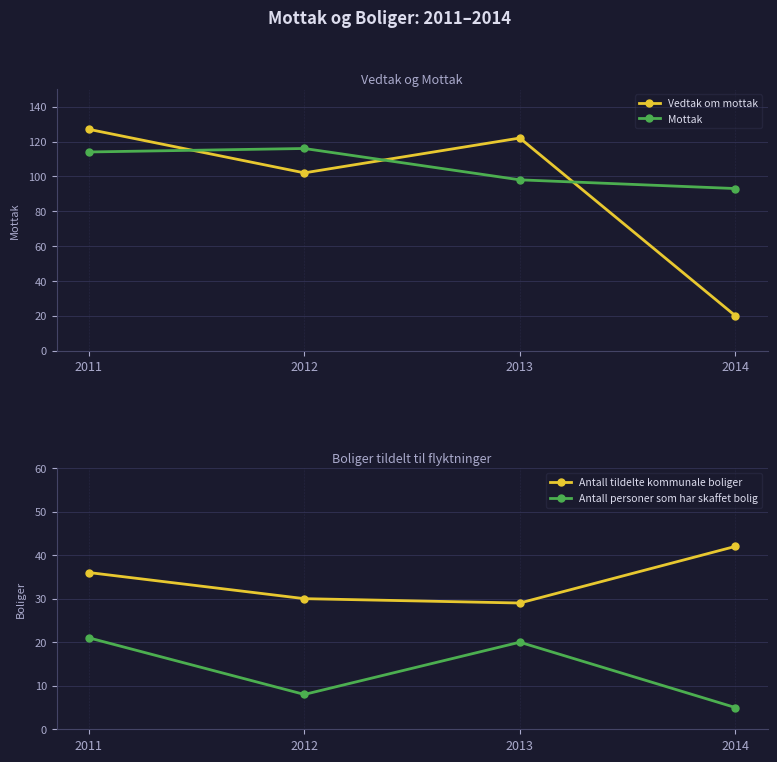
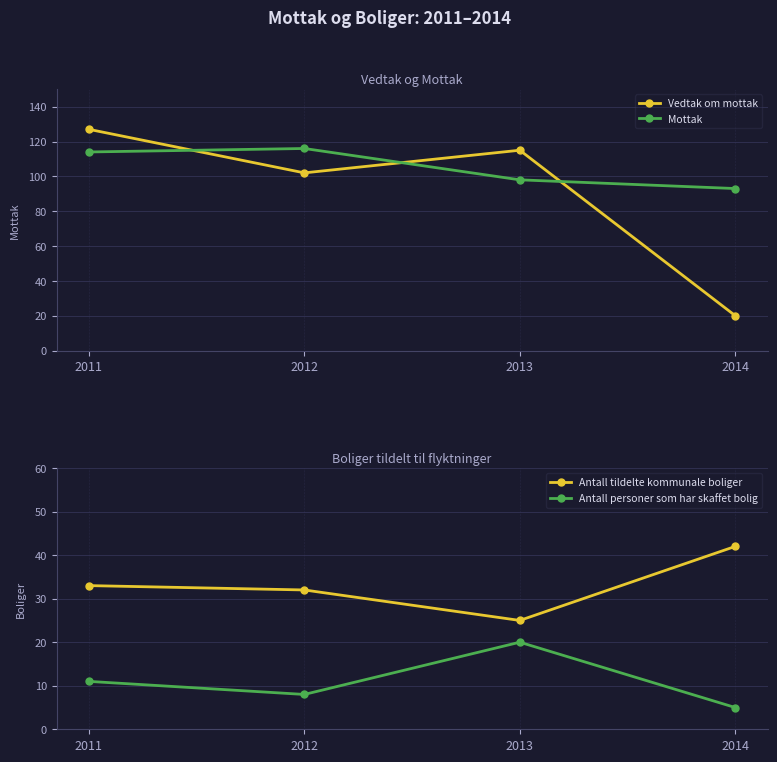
  {
    "Vedtak og Mottak": {
      "Vedtak om mottak": {
        "2011": 127,
        "2012": 102,
-       "2013": 122,
+       "2013": 115,
        "2014": 20
      },
      "Mottak": {
        "2011": 114,
        "2012": 116,
        "2013": 98,
        "2014": 93
      }
    },
    "Boliger tildelt til flyktninger": {
      "Antall tildelte kommunale boliger": {
-       "2011": 36,
-       "2012": 30,
-       "2013": 29,
+       "2011": 33,
+       "2012": 32,
+       "2013": 25,
        "2014": 42
      },
      "Antall personer som har skaffet bolig": {
-       "2011": 21,
+       "2011": 11,
        "2012": 8,
        "2013": 20,
        "2014": 5
      }
    }
  }
